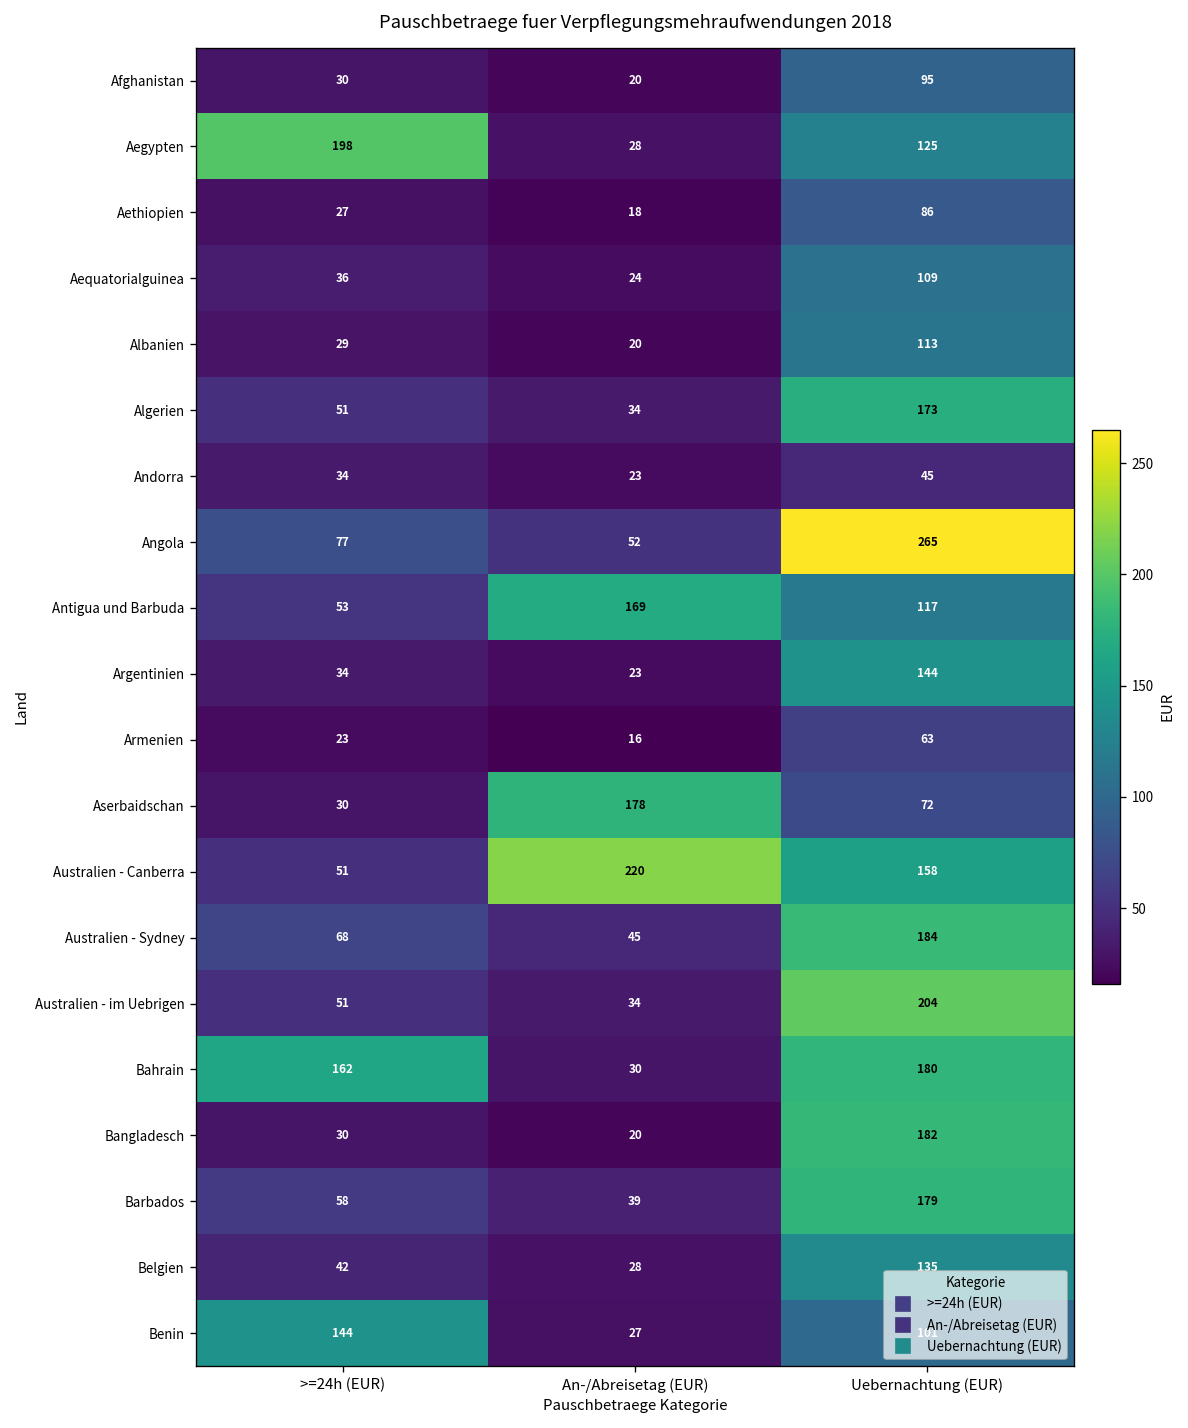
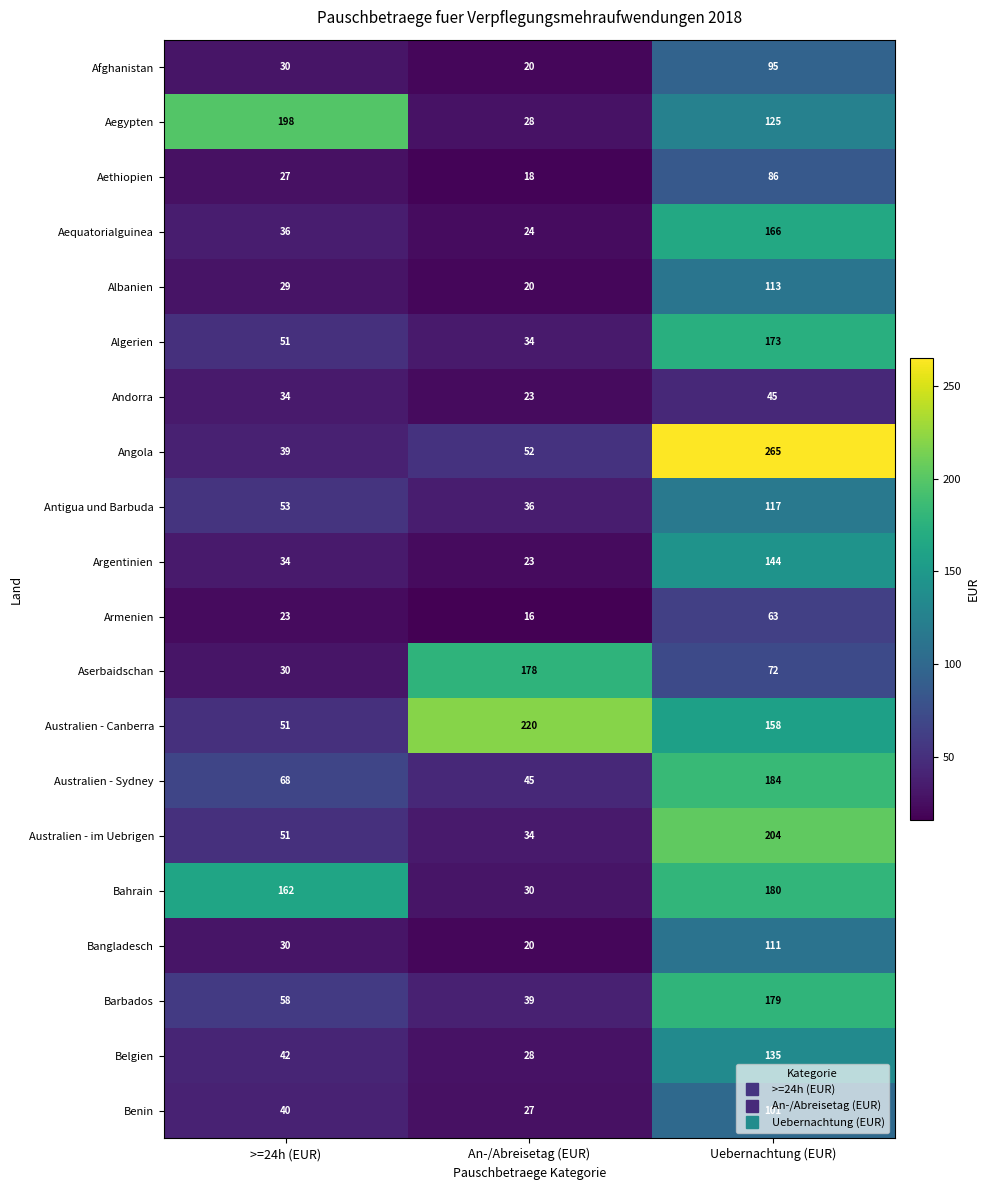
  {
    "Afghanistan": {
      ">=24h (EUR)": 30,
      "An-/Abreisetag (EUR)": 20,
      "Uebernachtung (EUR)": 95
    },
    "Aegypten": {
      ">=24h (EUR)": 198,
      "An-/Abreisetag (EUR)": 28,
      "Uebernachtung (EUR)": 125
    },
    "Aethiopien": {
      ">=24h (EUR)": 27,
      "An-/Abreisetag (EUR)": 18,
      "Uebernachtung (EUR)": 86
    },
    "Aequatorialguinea": {
      ">=24h (EUR)": 36,
      "An-/Abreisetag (EUR)": 24,
-     "Uebernachtung (EUR)": 109
+     "Uebernachtung (EUR)": 166
    },
    "Albanien": {
      ">=24h (EUR)": 29,
      "An-/Abreisetag (EUR)": 20,
      "Uebernachtung (EUR)": 113
    },
    "Algerien": {
      ">=24h (EUR)": 51,
      "An-/Abreisetag (EUR)": 34,
      "Uebernachtung (EUR)": 173
    },
    "Andorra": {
      ">=24h (EUR)": 34,
      "An-/Abreisetag (EUR)": 23,
      "Uebernachtung (EUR)": 45
    },
    "Angola": {
-     ">=24h (EUR)": 77,
+     ">=24h (EUR)": 39,
      "An-/Abreisetag (EUR)": 52,
      "Uebernachtung (EUR)": 265
    },
    "Antigua und Barbuda": {
      ">=24h (EUR)": 53,
-     "An-/Abreisetag (EUR)": 169,
+     "An-/Abreisetag (EUR)": 36,
      "Uebernachtung (EUR)": 117
    },
    "Argentinien": {
      ">=24h (EUR)": 34,
      "An-/Abreisetag (EUR)": 23,
      "Uebernachtung (EUR)": 144
    },
    "Armenien": {
      ">=24h (EUR)": 23,
      "An-/Abreisetag (EUR)": 16,
      "Uebernachtung (EUR)": 63
    },
    "Aserbaidschan": {
      ">=24h (EUR)": 30,
      "An-/Abreisetag (EUR)": 178,
      "Uebernachtung (EUR)": 72
    },
    "Australien - Canberra": {
      ">=24h (EUR)": 51,
      "An-/Abreisetag (EUR)": 220,
      "Uebernachtung (EUR)": 158
    },
    "Australien - Sydney": {
      ">=24h (EUR)": 68,
      "An-/Abreisetag (EUR)": 45,
      "Uebernachtung (EUR)": 184
    },
    "Australien - im Uebrigen": {
      ">=24h (EUR)": 51,
      "An-/Abreisetag (EUR)": 34,
      "Uebernachtung (EUR)": 204
    },
    "Bahrain": {
      ">=24h (EUR)": 162,
      "An-/Abreisetag (EUR)": 30,
      "Uebernachtung (EUR)": 180
    },
    "Bangladesch": {
      ">=24h (EUR)": 30,
      "An-/Abreisetag (EUR)": 20,
-     "Uebernachtung (EUR)": 182
+     "Uebernachtung (EUR)": 111
    },
    "Barbados": {
      ">=24h (EUR)": 58,
      "An-/Abreisetag (EUR)": 39,
      "Uebernachtung (EUR)": 179
    },
    "Belgien": {
      ">=24h (EUR)": 42,
      "An-/Abreisetag (EUR)": 28,
      "Uebernachtung (EUR)": 135
    },
    "Benin": {
-     ">=24h (EUR)": 144,
+     ">=24h (EUR)": 40,
      "An-/Abreisetag (EUR)": 27
    }
  }
